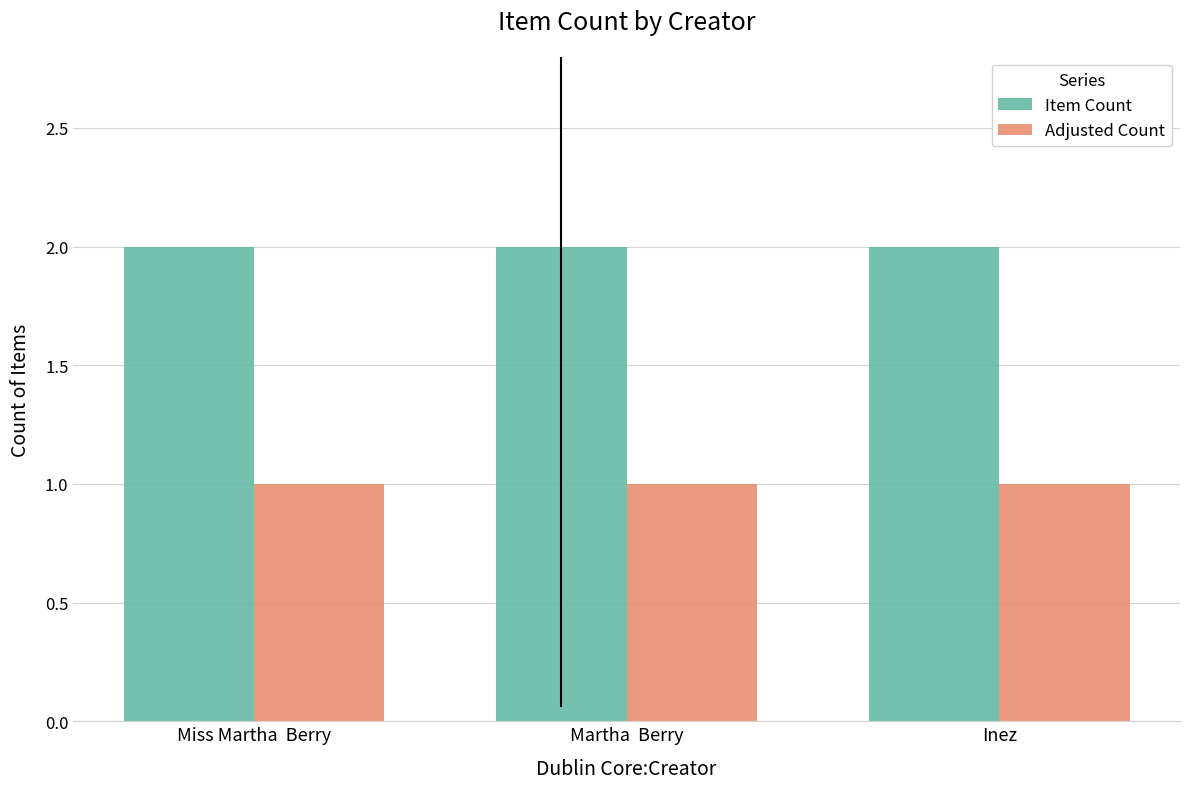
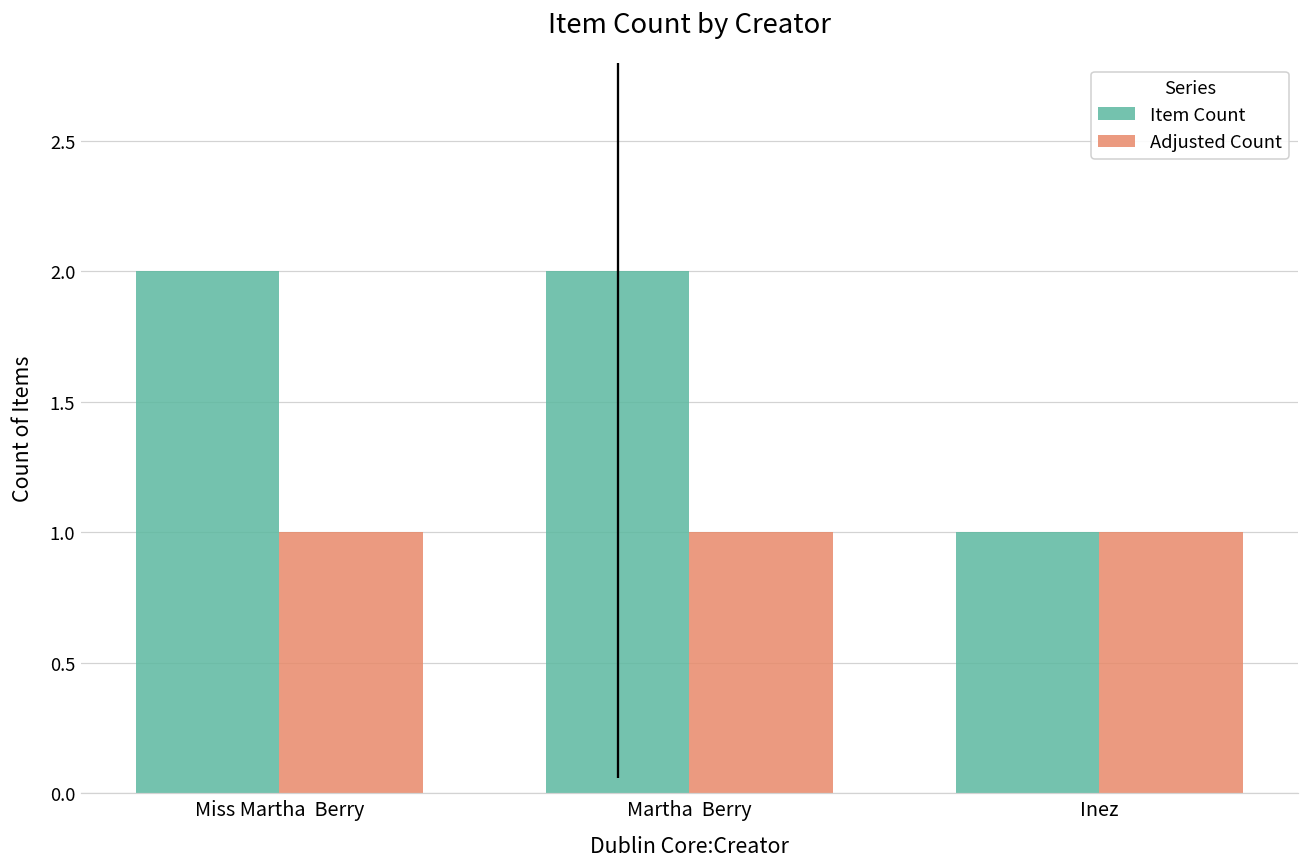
  {
    "Item Count": {
      "Miss Martha Berry": 2,
      "Martha Berry": 2,
-     "Inez": 2
+     "Inez": 1
    },
    "Adjusted Count": {
      "Miss Martha Berry": 1,
      "Martha Berry": 1,
      "Inez": 1
    }
  }
